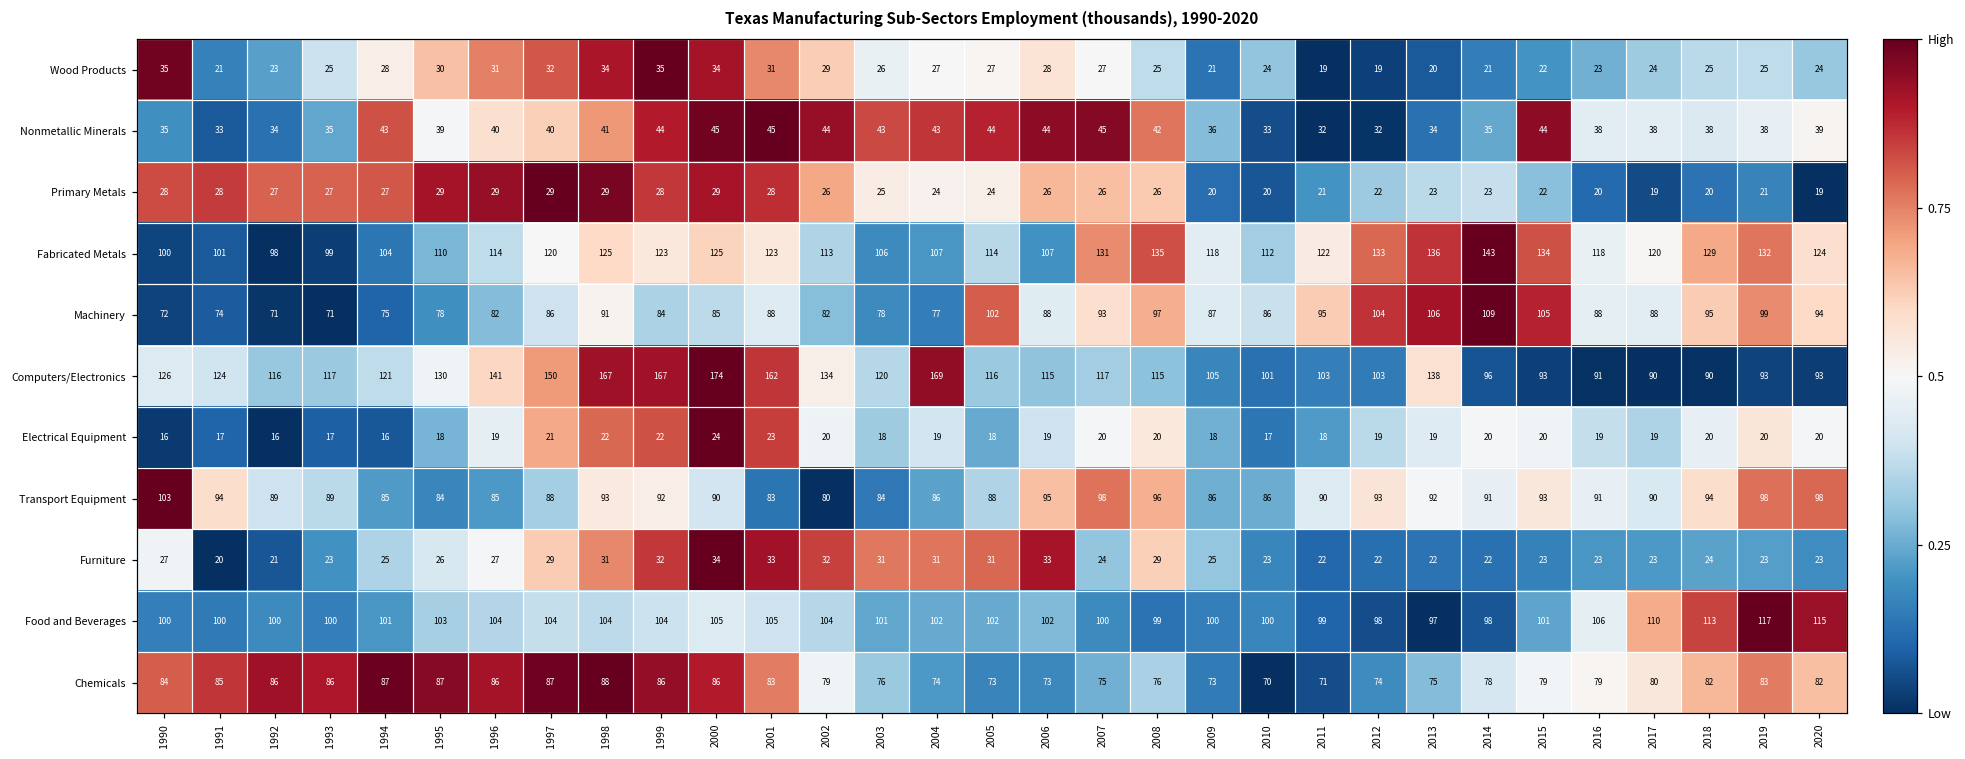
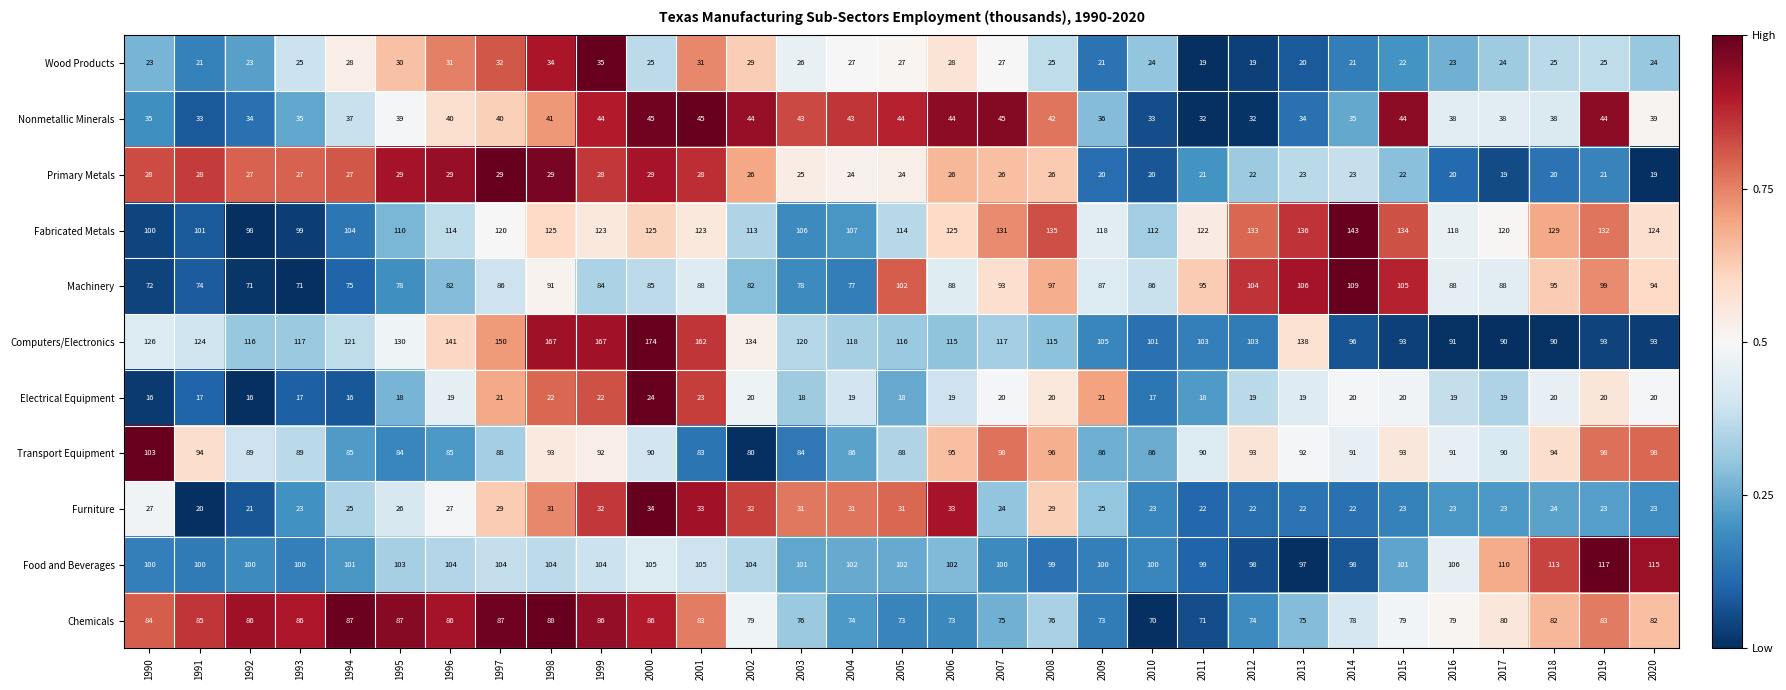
  {
    "Wood Products": {
-     "1990": 35,
+     "1990": 23,
      "1991": 21,
      "1992": 23,
      "1993": 25,
      "1994": 28,
      "1995": 30,
      "1996": 31,
      "1997": 32,
      "1998": 34,
      "1999": 35,
-     "2000": 34,
+     "2000": 25,
      "2001": 31,
      "2002": 29,
      "2003": 26,
      "2004": 27,
      "2005": 27,
      "2006": 28,
      "2007": 27,
      "2008": 25,
      "2009": 21,
      "2010": 24,
      "2011": 19,
      "2012": 19,
      "2013": 20,
      "2014": 21,
      "2015": 22,
      "2016": 23,
      "2017": 24,
      "2018": 25,
      "2019": 25,
      "2020": 24
    },
    "Nonmetallic Minerals": {
      "1990": 35,
      "1991": 33,
      "1992": 34,
      "1993": 35,
-     "1994": 43,
+     "1994": 37,
      "1995": 39,
      "1996": 40,
      "1997": 40,
      "1998": 41,
      "1999": 44,
      "2000": 45,
      "2001": 45,
      "2002": 44,
      "2003": 43,
      "2004": 43,
      "2005": 44,
      "2006": 44,
      "2007": 45,
      "2008": 42,
      "2009": 36,
      "2010": 33,
      "2011": 32,
      "2012": 32,
      "2013": 34,
      "2014": 35,
      "2015": 44,
      "2016": 38,
      "2017": 38,
      "2018": 38,
-     "2019": 38,
+     "2019": 44,
      "2020": 39
    },
    "Fabricated Metals": {
      "1990": 100,
      "1991": 101,
      "1992": 98,
      "1993": 99,
      "1994": 104,
      "1995": 110,
      "1996": 114,
      "1997": 120,
      "1998": 125,
      "1999": 123,
      "2000": 125,
      "2001": 123,
      "2002": 113,
      "2003": 106,
      "2004": 107,
      "2005": 114,
-     "2006": 107,
+     "2006": 125,
      "2007": 131,
      "2008": 135,
      "2009": 118,
      "2010": 112,
      "2011": 122,
      "2012": 133,
      "2013": 136,
      "2014": 143,
      "2015": 134,
      "2016": 118,
      "2017": 120,
      "2018": 129,
      "2019": 132,
      "2020": 124
    },
    "Computers/Electronics": {
      "1990": 126,
      "1991": 124,
      "1992": 116,
      "1993": 117,
      "1994": 121,
      "1995": 130,
      "1996": 141,
      "1997": 150,
      "1998": 167,
      "1999": 167,
      "2000": 174,
      "2001": 162,
      "2002": 134,
      "2003": 120,
-     "2004": 169,
+     "2004": 118,
      "2005": 116,
      "2006": 115,
      "2007": 117,
      "2008": 115,
      "2009": 105,
      "2010": 101,
      "2011": 103,
      "2012": 103,
      "2013": 138,
      "2014": 96,
      "2015": 93,
      "2016": 91,
      "2017": 90,
      "2018": 90,
      "2019": 93,
      "2020": 93
    },
    "Electrical Equipment": {
      "1990": 16,
      "1991": 17,
      "1992": 16,
      "1993": 17,
      "1994": 16,
      "1995": 18,
      "1996": 19,
      "1997": 21,
      "1998": 22,
      "1999": 22,
      "2000": 24,
      "2001": 23,
      "2002": 20,
      "2003": 18,
      "2004": 19,
      "2005": 18,
      "2006": 19,
      "2007": 20,
      "2008": 20,
-     "2009": 18,
+     "2009": 21,
      "2010": 17,
      "2011": 18,
      "2012": 19,
      "2013": 19,
      "2014": 20,
      "2015": 20,
      "2016": 19,
      "2017": 19,
      "2018": 20,
      "2019": 20,
      "2020": 20
    }
  }
